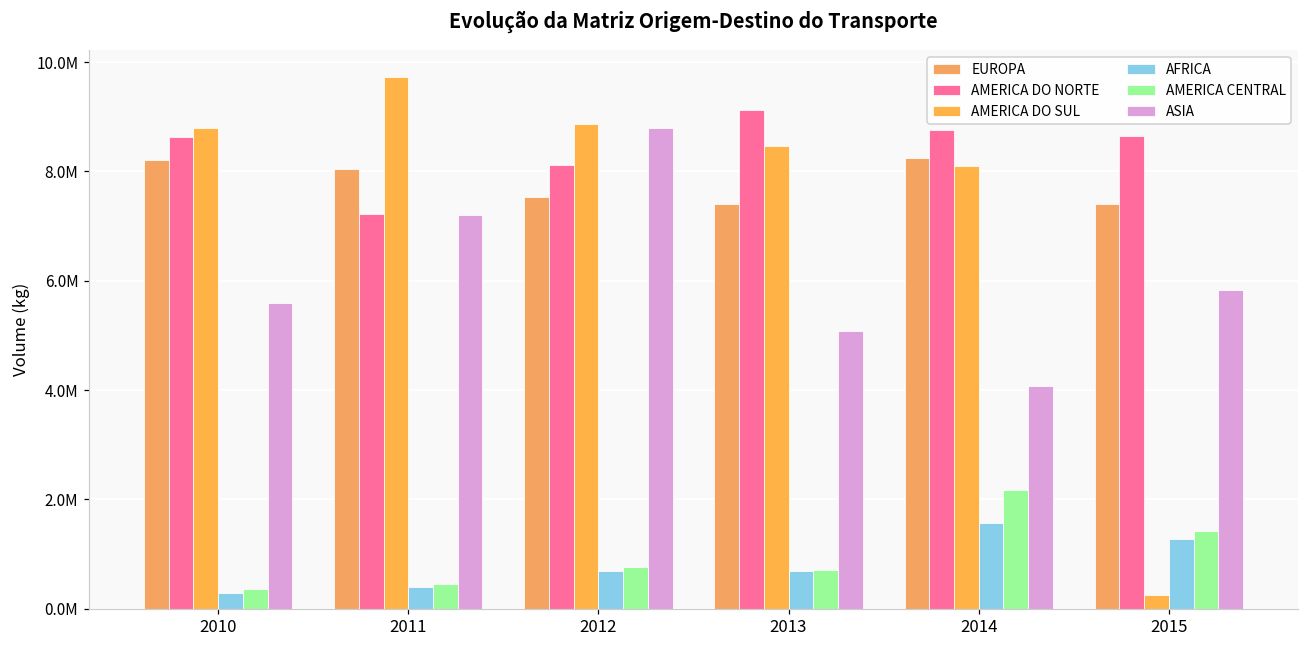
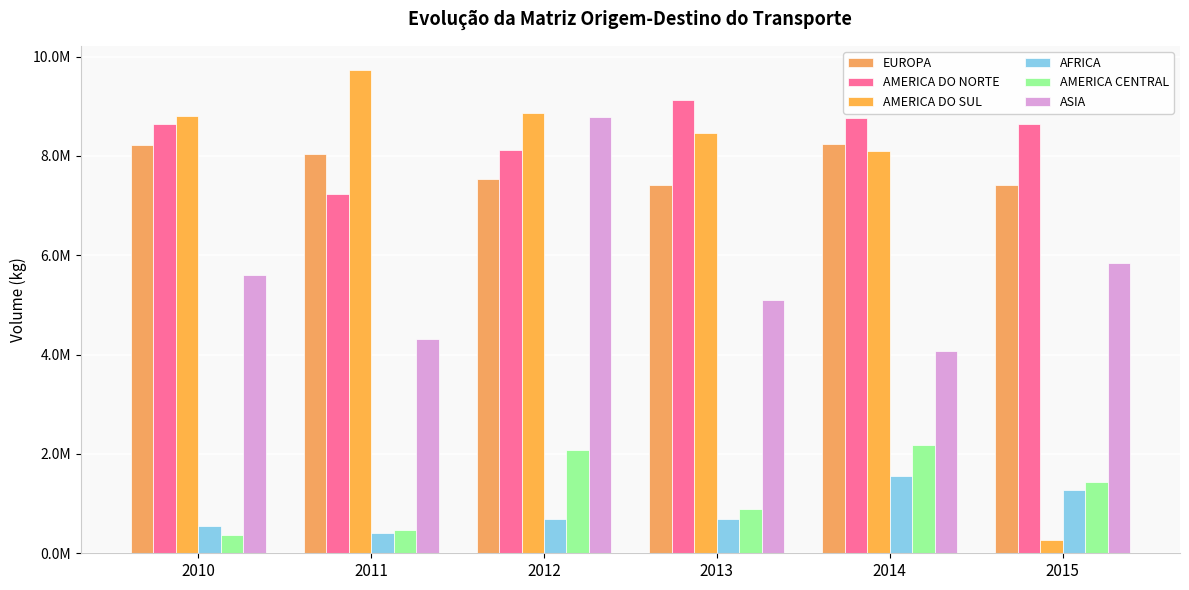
  {
    "AMERICA DO NORTE": {
      "2010": 8600000,
      "2011": 7200000,
      "2012": 8100000,
      "2013": 9100000,
      "2014": 8800000,
      "2015": 8700000
    },
    "AFRICA": {
-     "2010": 300000,
+     "2010": 600000,
      "2011": 400000,
      "2012": 700000,
      "2013": 700000,
      "2014": 1600000,
      "2015": 1300000
    },
    "AMERICA CENTRAL": {
      "2010": 400000,
      "2011": 500000,
-     "2012": 800000,
-     "2013": 700000,
+     "2012": 2100000,
+     "2013": 900000,
      "2014": 2200000,
      "2015": 1400000
    },
    "ASIA": {
      "2010": 5600000,
-     "2011": 7200000,
+     "2011": 4300000,
      "2012": 8800000,
      "2013": 5100000,
      "2014": 4100000,
      "2015": 5800000
    }
  }
